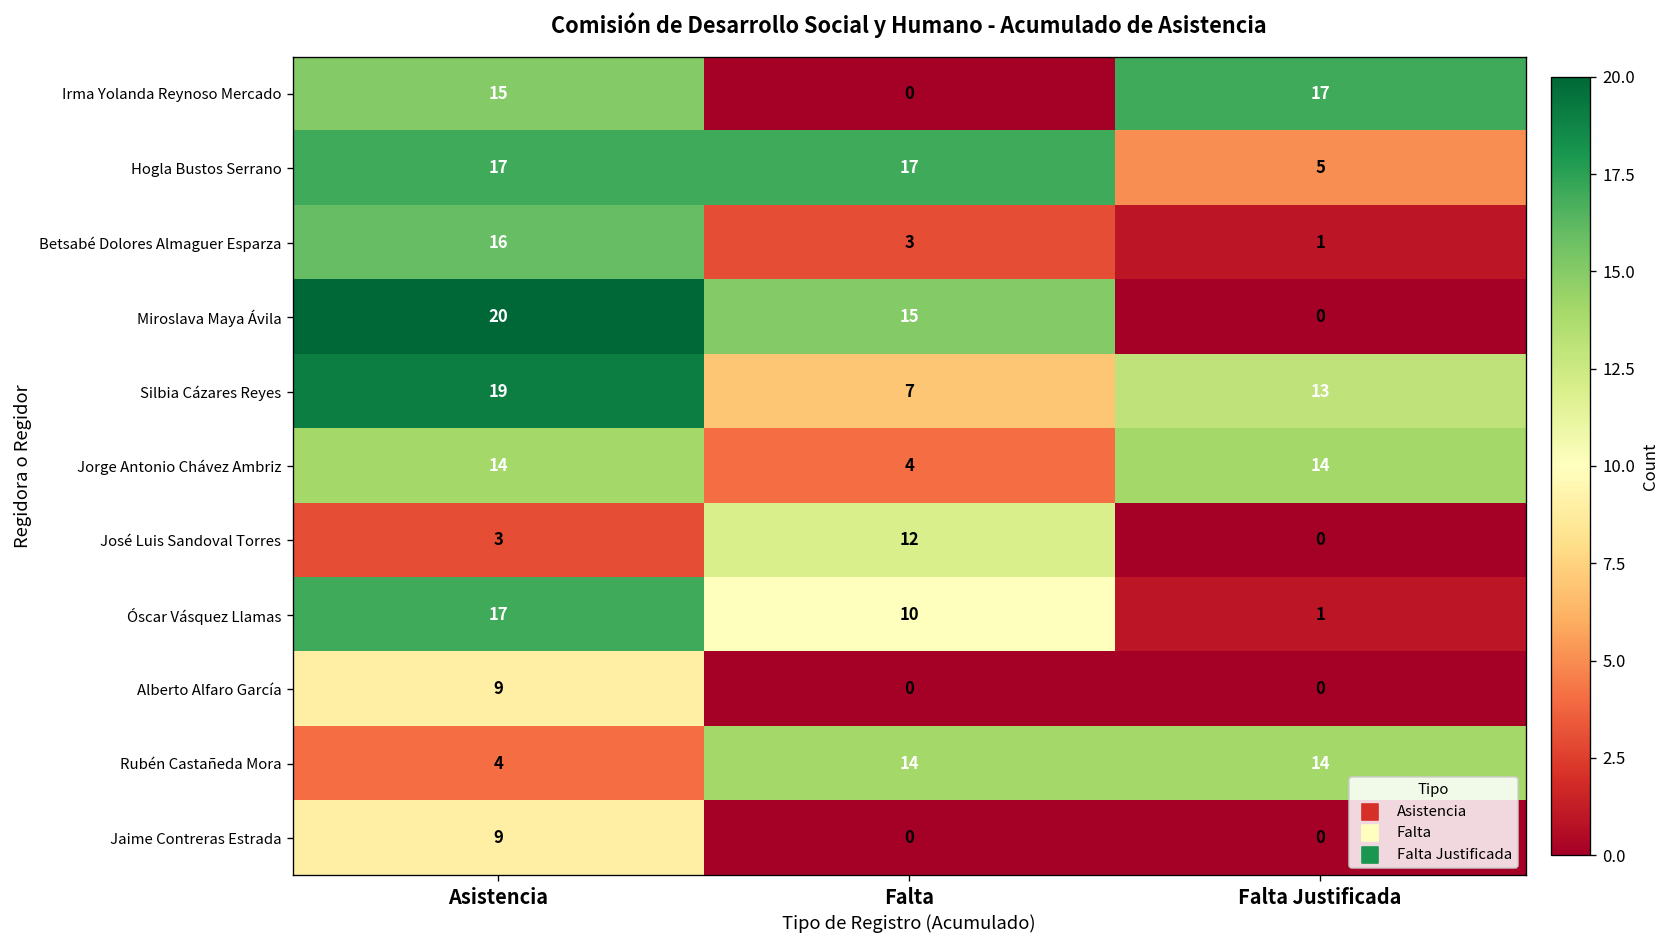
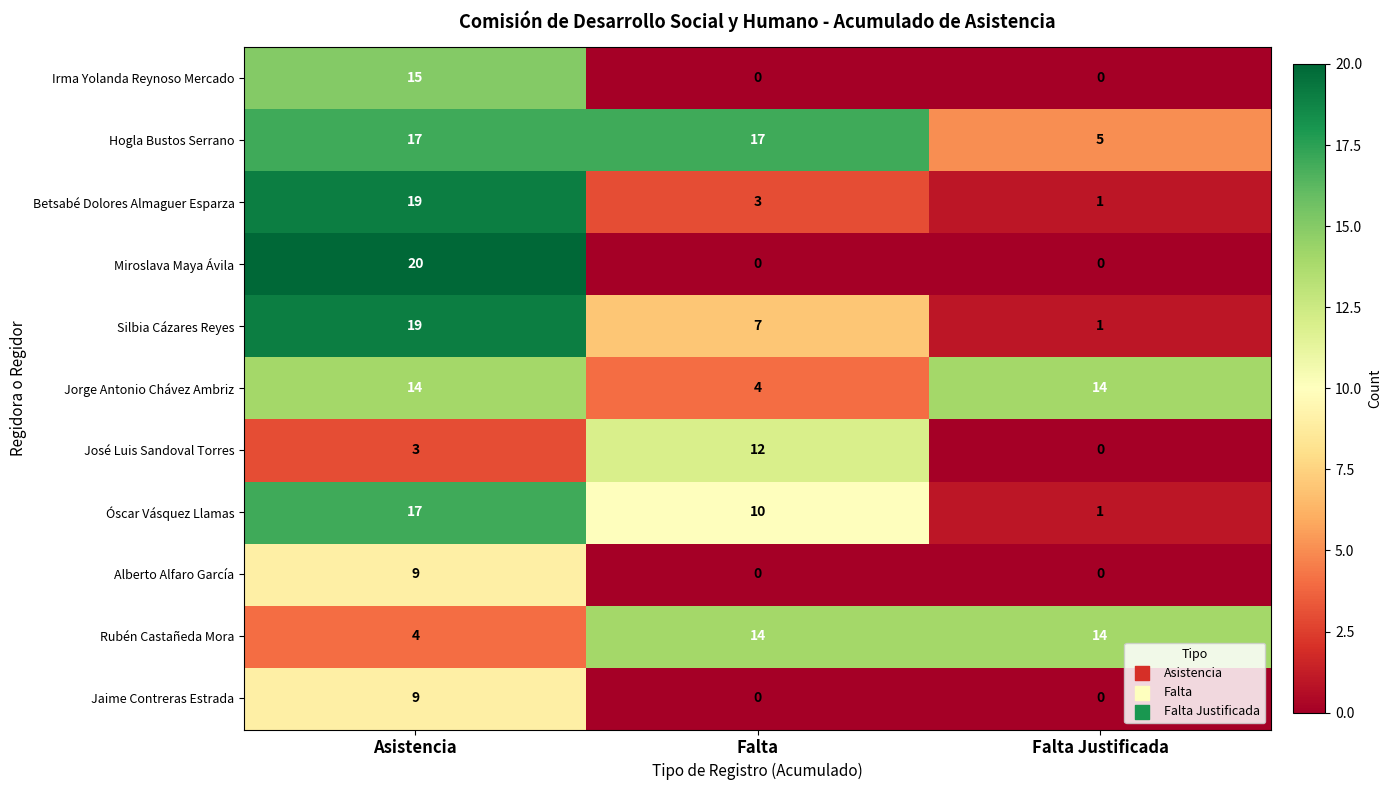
  {
    "Irma Yolanda Reynoso Mercado": {
      "Asistencia": 15,
      "Falta": 0,
-     "Falta Justificada": 17
+     "Falta Justificada": 0
    },
    "Hogla Bustos Serrano": {
      "Asistencia": 17,
      "Falta": 17,
      "Falta Justificada": 5
    },
    "Betsabé Dolores Almaguer Esparza": {
-     "Asistencia": 16,
+     "Asistencia": 19,
      "Falta": 3,
      "Falta Justificada": 1
    },
    "Miroslava Maya Ávila": {
      "Asistencia": 20,
-     "Falta": 15,
+     "Falta": 0,
      "Falta Justificada": 0
    },
    "Silbia Cázares Reyes": {
      "Asistencia": 19,
      "Falta": 7,
-     "Falta Justificada": 13
+     "Falta Justificada": 1
    },
    "Jorge Antonio Chávez Ambriz": {
      "Asistencia": 14,
      "Falta": 4,
      "Falta Justificada": 14
    },
    "José Luis Sandoval Torres": {
      "Asistencia": 3,
      "Falta": 12,
      "Falta Justificada": 0
    },
    "Óscar Vásquez Llamas": {
      "Asistencia": 17,
      "Falta": 10,
      "Falta Justificada": 1
    },
    "Alberto Alfaro García": {
      "Asistencia": 9,
      "Falta": 0,
      "Falta Justificada": 0
    },
    "Rubén Castañeda Mora": {
      "Asistencia": 4,
      "Falta": 14,
      "Falta Justificada": 14
    },
    "Jaime Contreras Estrada": {
      "Asistencia": 9,
      "Falta": 0,
      "Falta Justificada": 0
    }
  }
